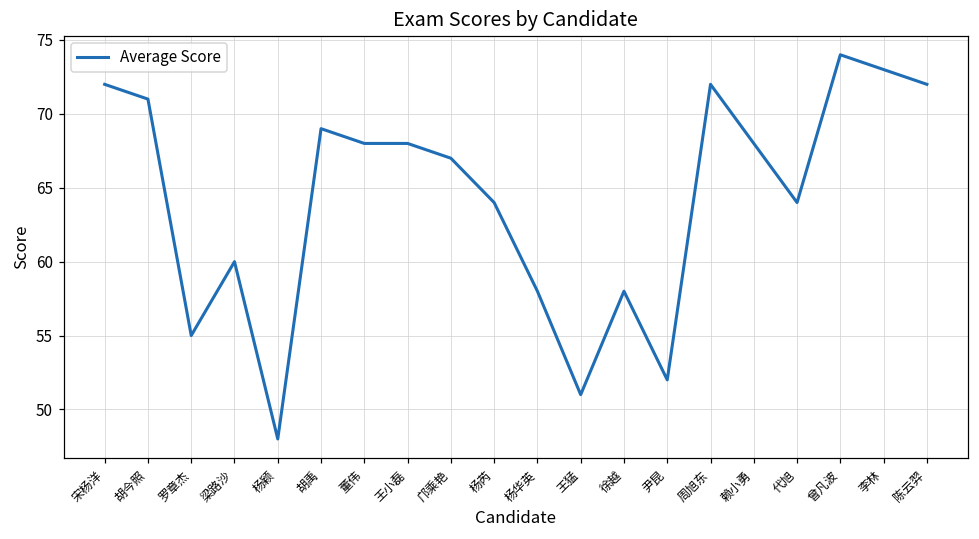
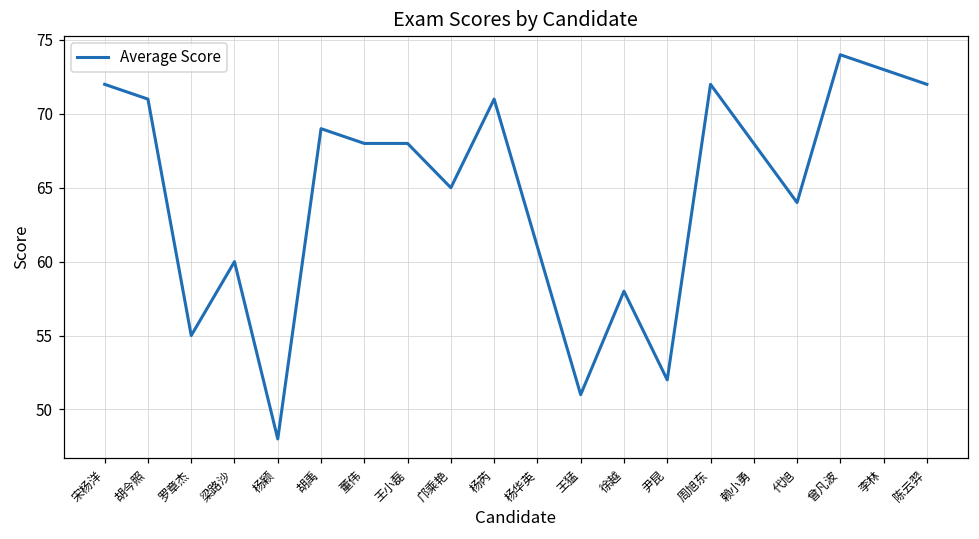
  {
    "宋杨洋": 72,
    "胡今照": 71,
    "罗章杰": 55,
    "梁路沙": 60,
    "杨颖": 48,
    "胡禹": 69,
    "董伟": 68,
    "王小磊": 68,
-   "邝乘艳": 67,
-   "杨芮": 64,
-   "杨华英": 58,
+   "邝乘艳": 65,
+   "杨芮": 71,
+   "杨华英": 61,
    "王猛": 51,
    "徐越": 58,
    "尹昆": 52,
    "周旭东": 72,
    "赖小勇": 68,
    "代旭": 64,
    "曾凡波": 74,
    "李林": 73,
    "陈云羿": 72
  }
